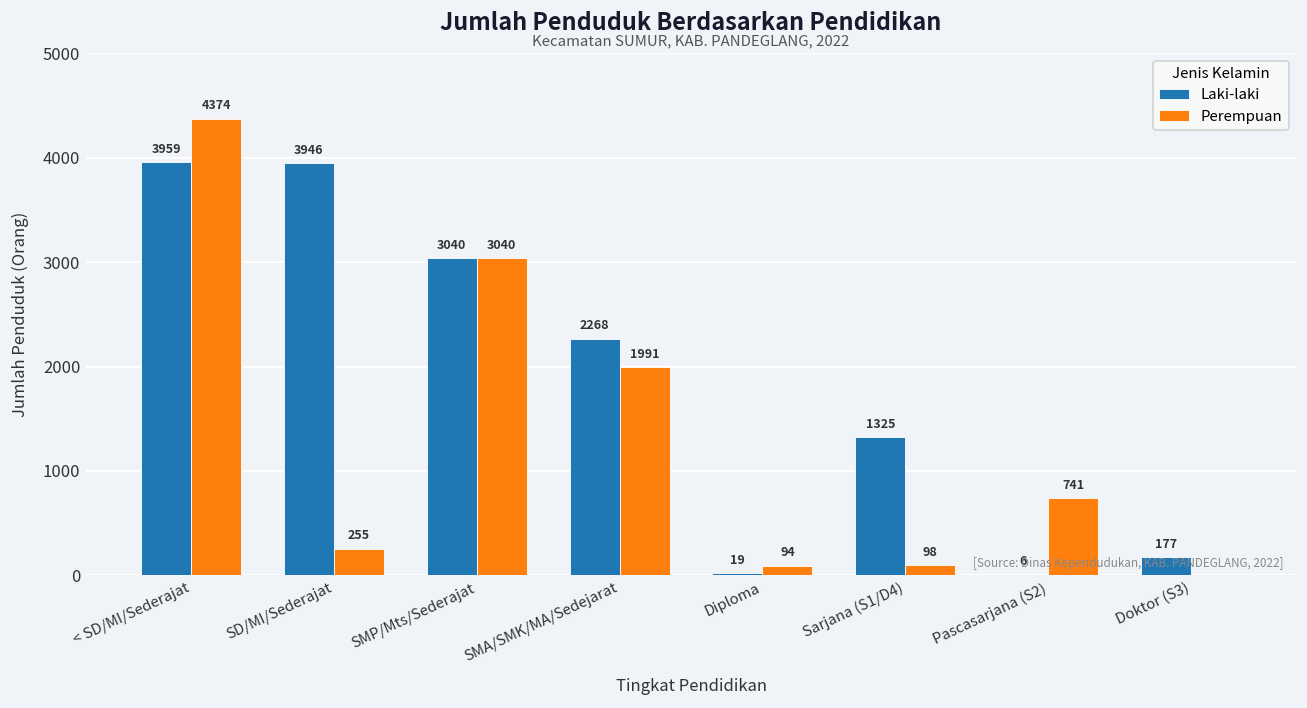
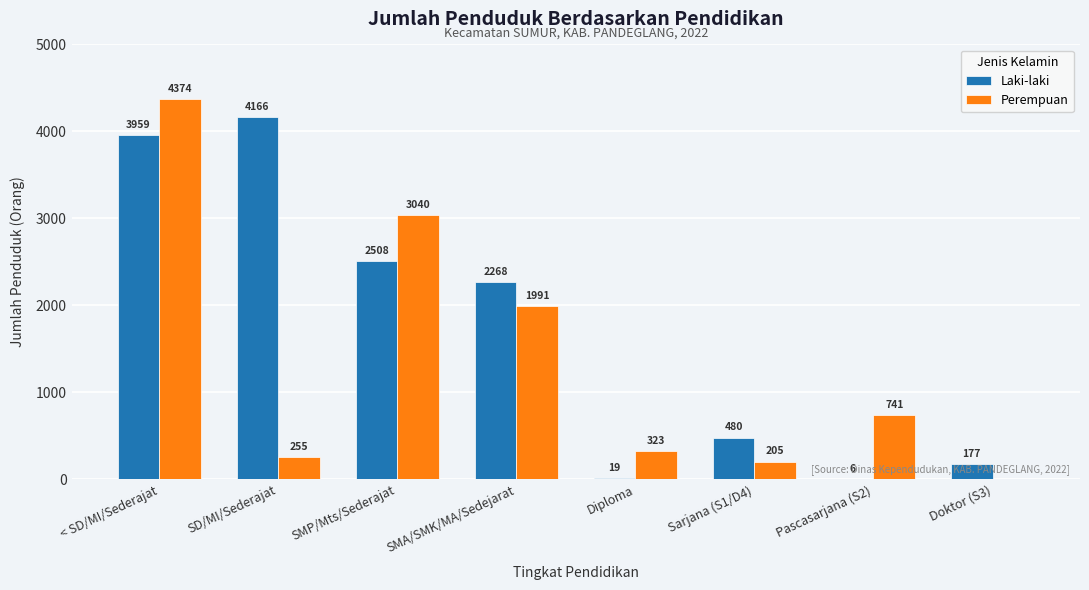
  {
    "Laki-laki": {
      "< SD/MI/Sederajat": 3959,
-     "SD/MI/Sederajat": 3946,
-     "SMP/Mts/Sederajat": 3040,
+     "SD/MI/Sederajat": 4166,
+     "SMP/Mts/Sederajat": 2508,
      "SMA/SMK/MA/Sedejarat": 2268,
      "Diploma": 19,
-     "Sarjana (S1/D4)": 1325,
+     "Sarjana (S1/D4)": 480,
      "Doktor (S3)": 177
    },
    "Perempuan": {
      "< SD/MI/Sederajat": 4374,
      "SD/MI/Sederajat": 255,
      "SMP/Mts/Sederajat": 3040,
      "SMA/SMK/MA/Sedejarat": 1991,
-     "Diploma": 94,
-     "Sarjana (S1/D4)": 98,
+     "Diploma": 323,
+     "Sarjana (S1/D4)": 205,
      "Pascasarjana (S2)": 741
    }
  }
